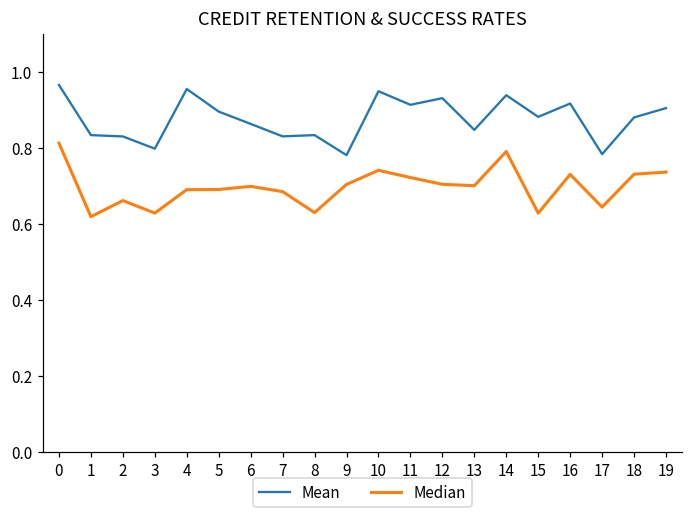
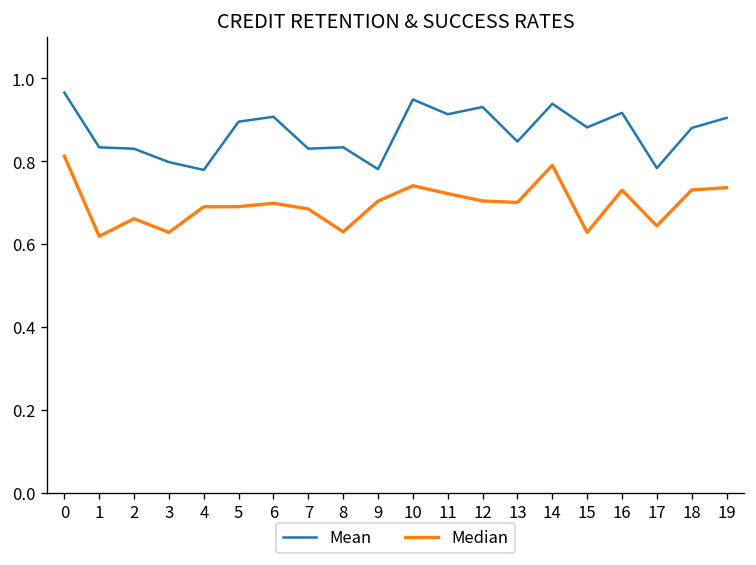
  {
    "Mean": {
      "0": 0.97,
      "1": 0.83,
      "2": 0.83,
      "3": 0.80,
-     "4": 0.95,
+     "4": 0.78,
      "5": 0.90,
-     "6": 0.86,
+     "6": 0.91,
      "7": 0.83,
      "8": 0.83,
      "9": 0.78,
      "10": 0.95,
      "11": 0.91,
      "12": 0.93,
      "13": 0.85,
      "14": 0.94,
      "15": 0.88,
      "16": 0.92,
      "17": 0.78,
      "18": 0.88,
      "19": 0.90
    },
    "Median": {
      "0": 0.81,
      "1": 0.62,
      "2": 0.66,
      "3": 0.63,
      "4": 0.69,
      "5": 0.69,
      "6": 0.70,
      "7": 0.68,
      "8": 0.63,
      "9": 0.70,
      "10": 0.74,
      "11": 0.72,
      "12": 0.70,
      "13": 0.70,
      "14": 0.79,
      "15": 0.63,
      "16": 0.73,
      "17": 0.64,
      "18": 0.73,
      "19": 0.74
    }
  }
